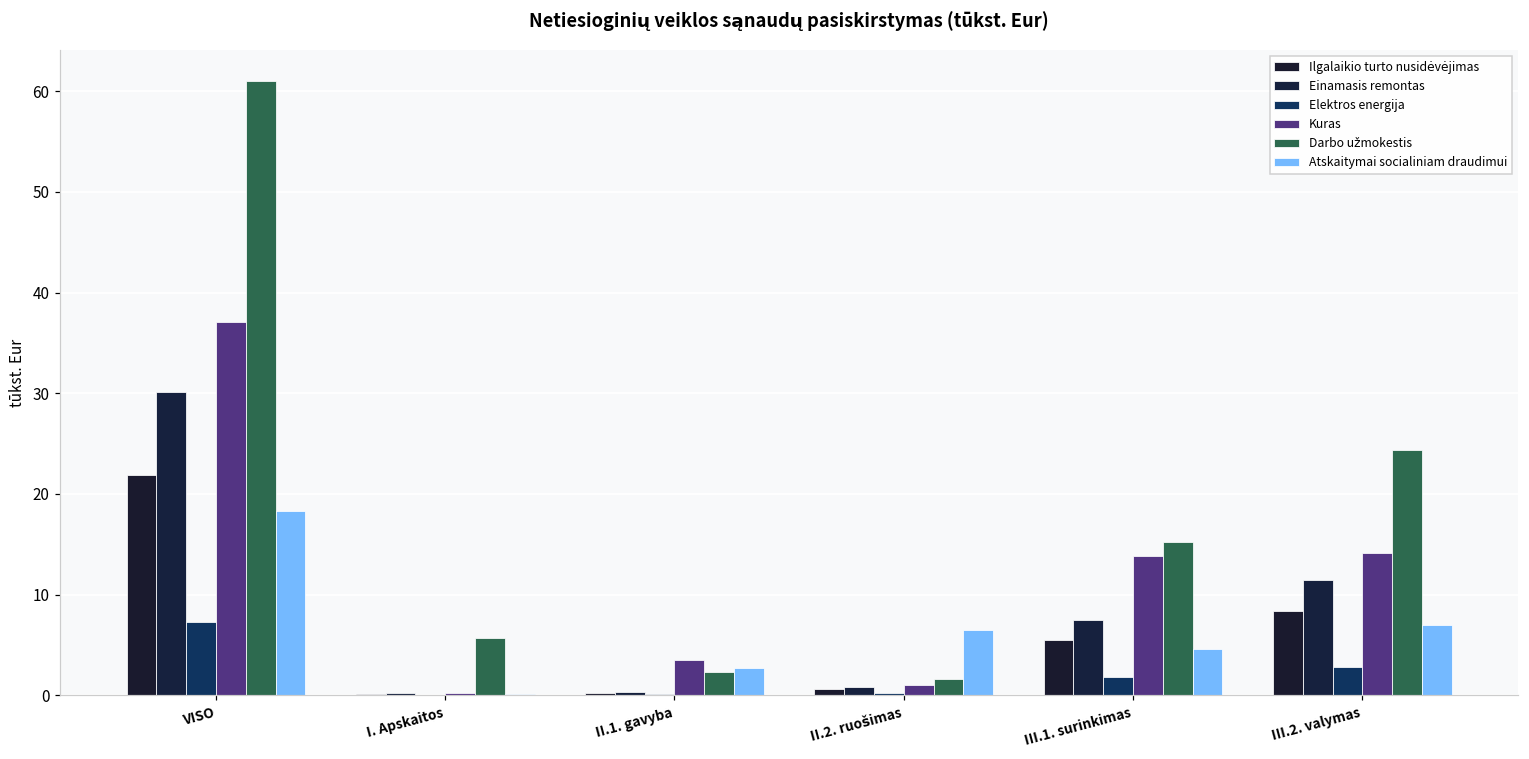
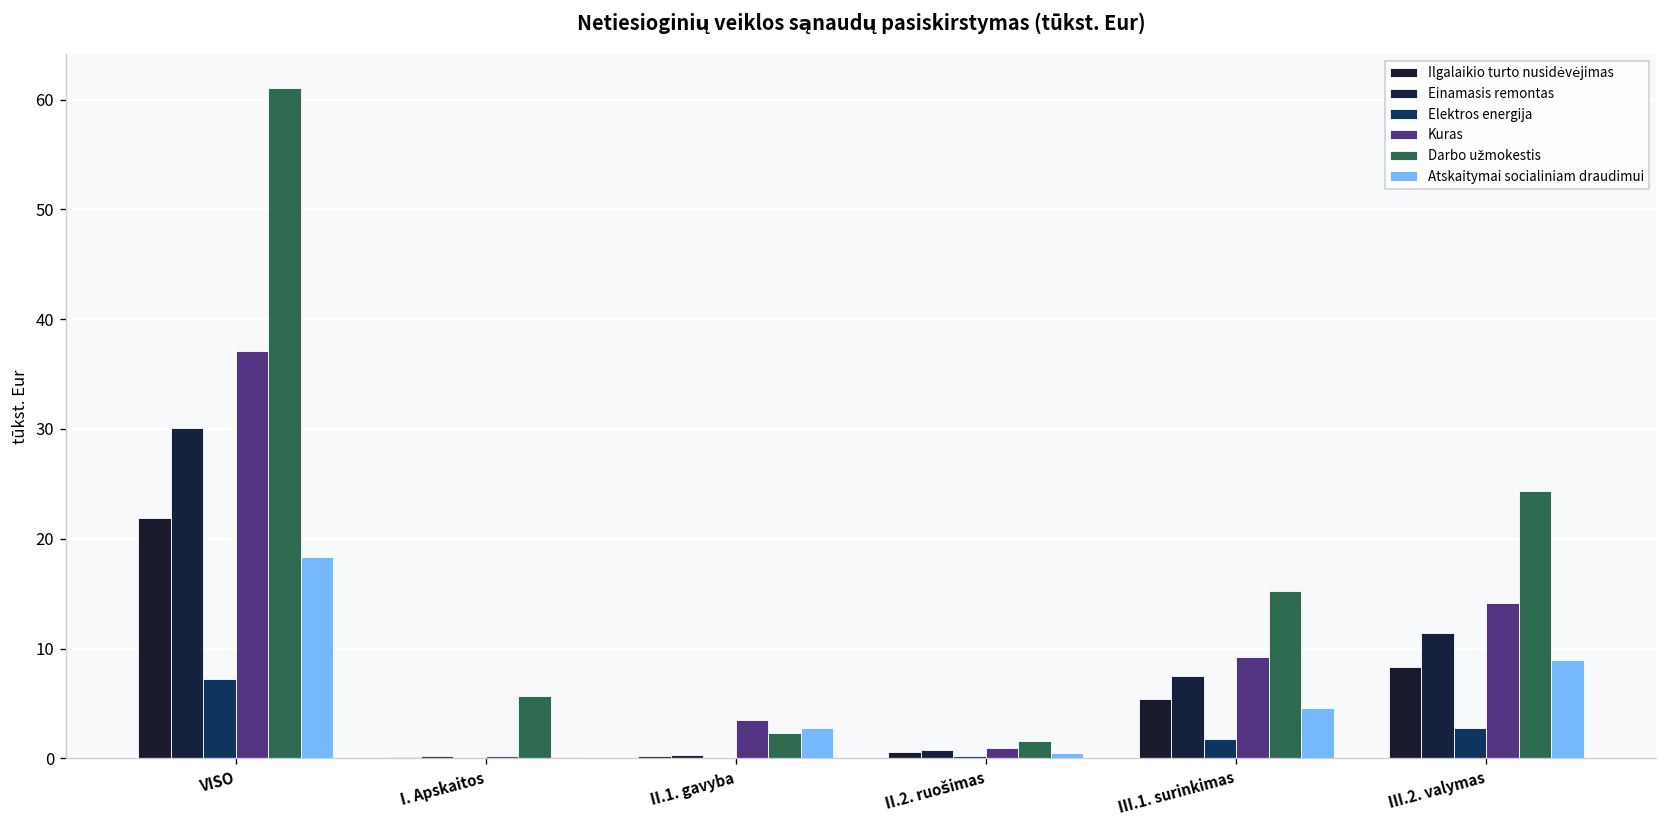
  {
    "Kuras": {
      "VISO": 37,
      "II.1. gavyba": 4,
      "II.2. ruošimas": 1,
-     "III.1. surinkimas": 14,
+     "III.1. surinkimas": 9,
      "III.2. valymas": 14
    },
    "Darbo užmokestis": {
      "VISO": 61,
      "I. Apskaitos": 6,
      "II.1. gavyba": 2,
      "II.2. ruošimas": 2,
      "III.1. surinkimas": 15,
      "III.2. valymas": 24
    },
    "Atskaitymai socialiniam draudimui": {
      "VISO": 18,
      "II.1. gavyba": 3,
-     "II.2. ruošimas": 6,
+     "II.2. ruošimas": 0,
      "III.1. surinkimas": 5,
-     "III.2. valymas": 7
+     "III.2. valymas": 9
    }
  }
